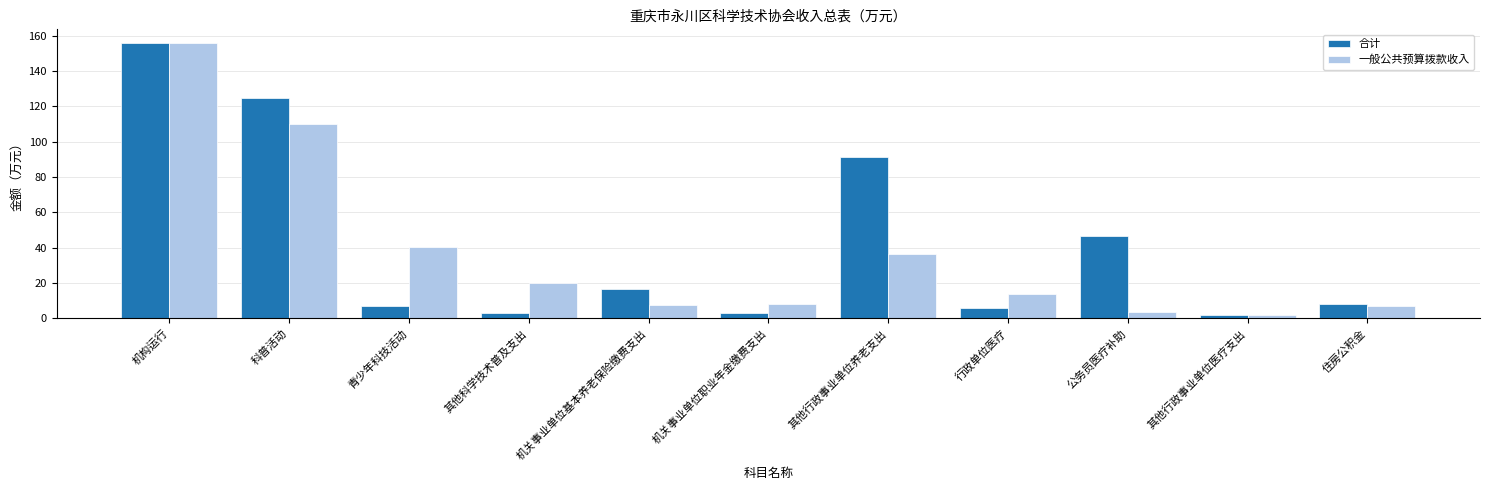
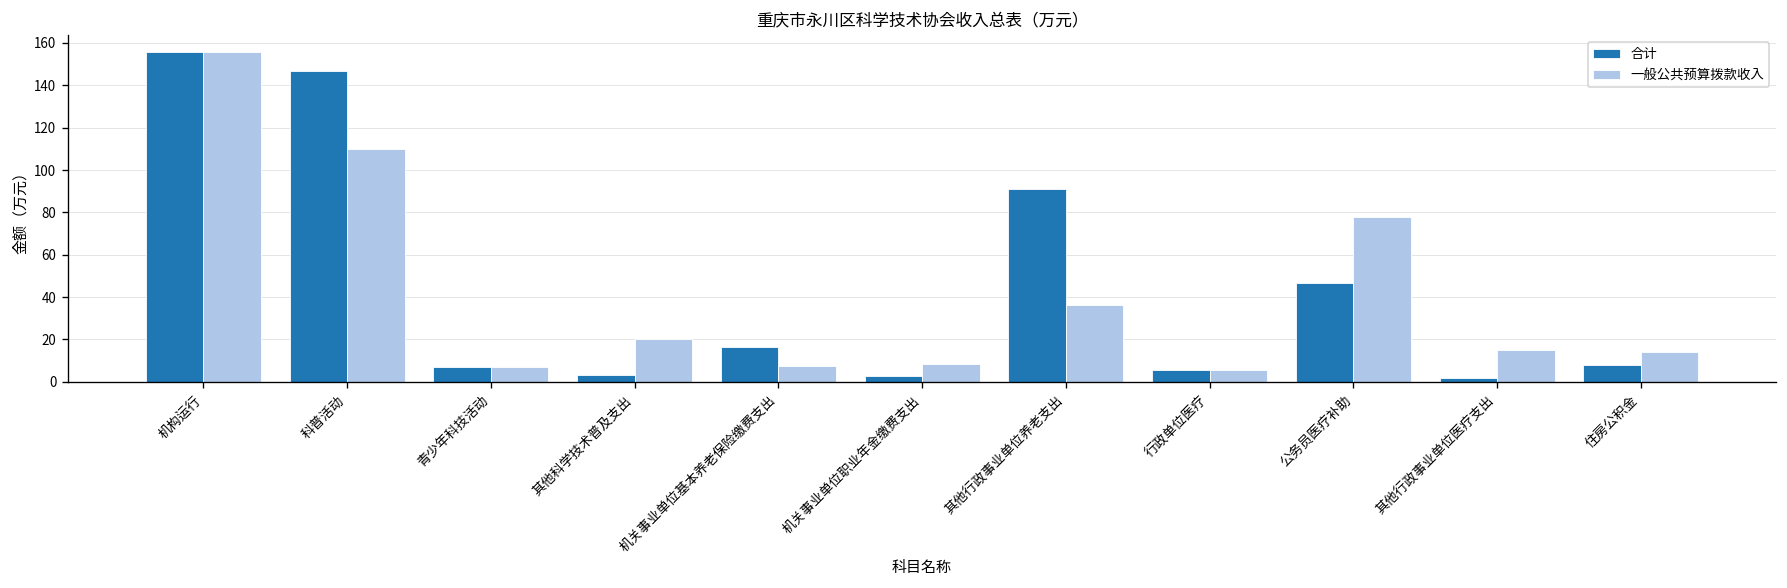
  {
    "合计": {
      "机构运行": 156,
-     "科普活动": 125,
+     "科普活动": 147,
      "青少年科技活动": 7,
      "其他科学技术普及支出": 3,
      "机关事业单位基本养老保险缴费支出": 17,
      "机关事业单位职业年金缴费支出": 3,
      "其他行政事业单位养老支出": 91,
      "行政单位医疗": 6,
      "公务员医疗补助": 47,
      "其他行政事业单位医疗支出": 2,
      "住房公积金": 8
    },
    "一般公共预算拨款收入": {
      "机构运行": 156,
      "科普活动": 110,
-     "青少年科技活动": 40,
+     "青少年科技活动": 7,
      "其他科学技术普及支出": 20,
      "机关事业单位基本养老保险缴费支出": 8,
      "机关事业单位职业年金缴费支出": 8,
      "其他行政事业单位养老支出": 36,
-     "行政单位医疗": 14,
-     "公务员医疗补助": 4,
-     "其他行政事业单位医疗支出": 2,
-     "住房公积金": 7
+     "行政单位医疗": 6,
+     "公务员医疗补助": 78,
+     "其他行政事业单位医疗支出": 15,
+     "住房公积金": 14
    }
  }
